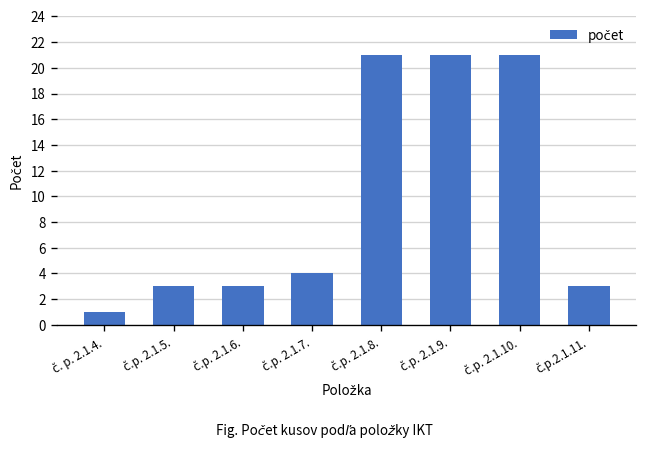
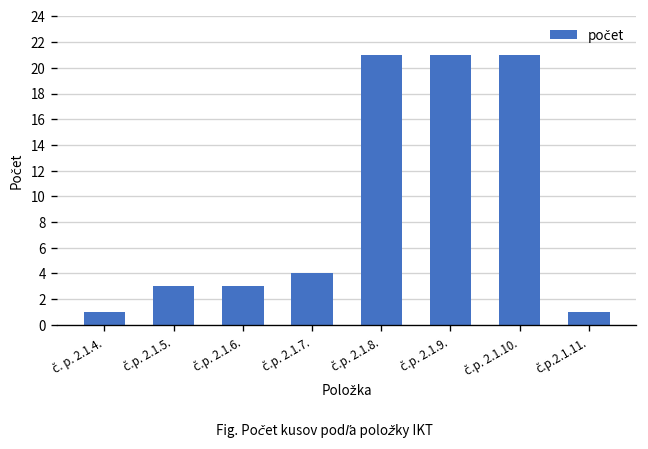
  {
    "č. p. 2.1.4.": 1,
    "č.p. 2.1.5.": 3,
    "č.p. 2.1.6.": 3,
    "č.p. 2.1.7.": 4,
    "č.p. 2.1.8.": 21,
    "č.p. 2.1.9.": 21,
    "č.p. 2.1.10.": 21,
-   "č.p.2.1.11.": 3
+   "č.p.2.1.11.": 1
  }
